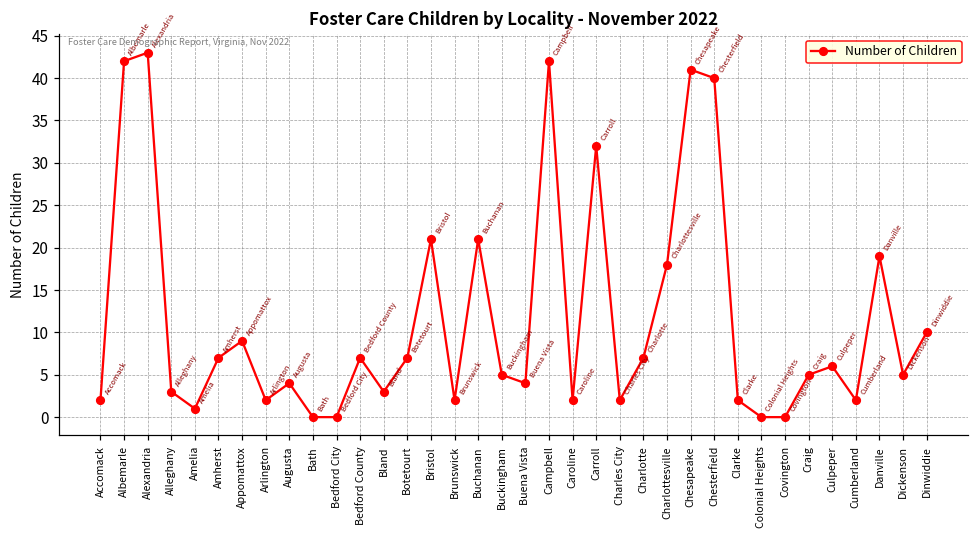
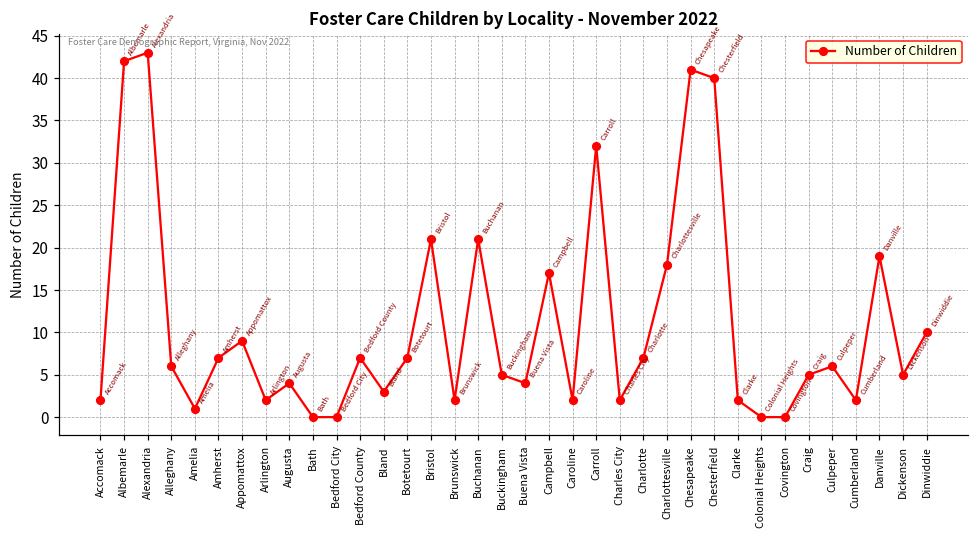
  {
    "Accomack": 2,
    "Albemarle": 42,
-   "Alleghany": 3,
+   "Alleghany": 6,
    "Amelia": 1,
    "Amherst": 7,
    "Appomattox": 9,
    "Arlington": 2,
    "Augusta": 4,
    "Bath": 0,
    "Bedford City": 0,
    "Bedford County": 7,
    "Bland": 3,
    "Botetourt": 7,
    "Bristol": 21,
    "Brunswick": 2,
    "Buchanan": 21,
    "Buckingham": 5,
    "Buena Vista": 4,
-   "Campbell": 42,
+   "Campbell": 17,
    "Caroline": 2,
    "Carroll": 32,
    "Charles City": 2,
    "Charlotte": 7,
    "Charlottesville": 18,
    "Chesapeake": 41,
    "Chesterfield": 40,
    "Clarke": 2,
    "Colonial Heights": 0,
    "Covington": 0,
    "Craig": 5,
    "Culpeper": 6,
    "Cumberland": 2,
    "Danville": 19,
    "Dickenson": 5,
    "Dinwiddie": 10
  }
